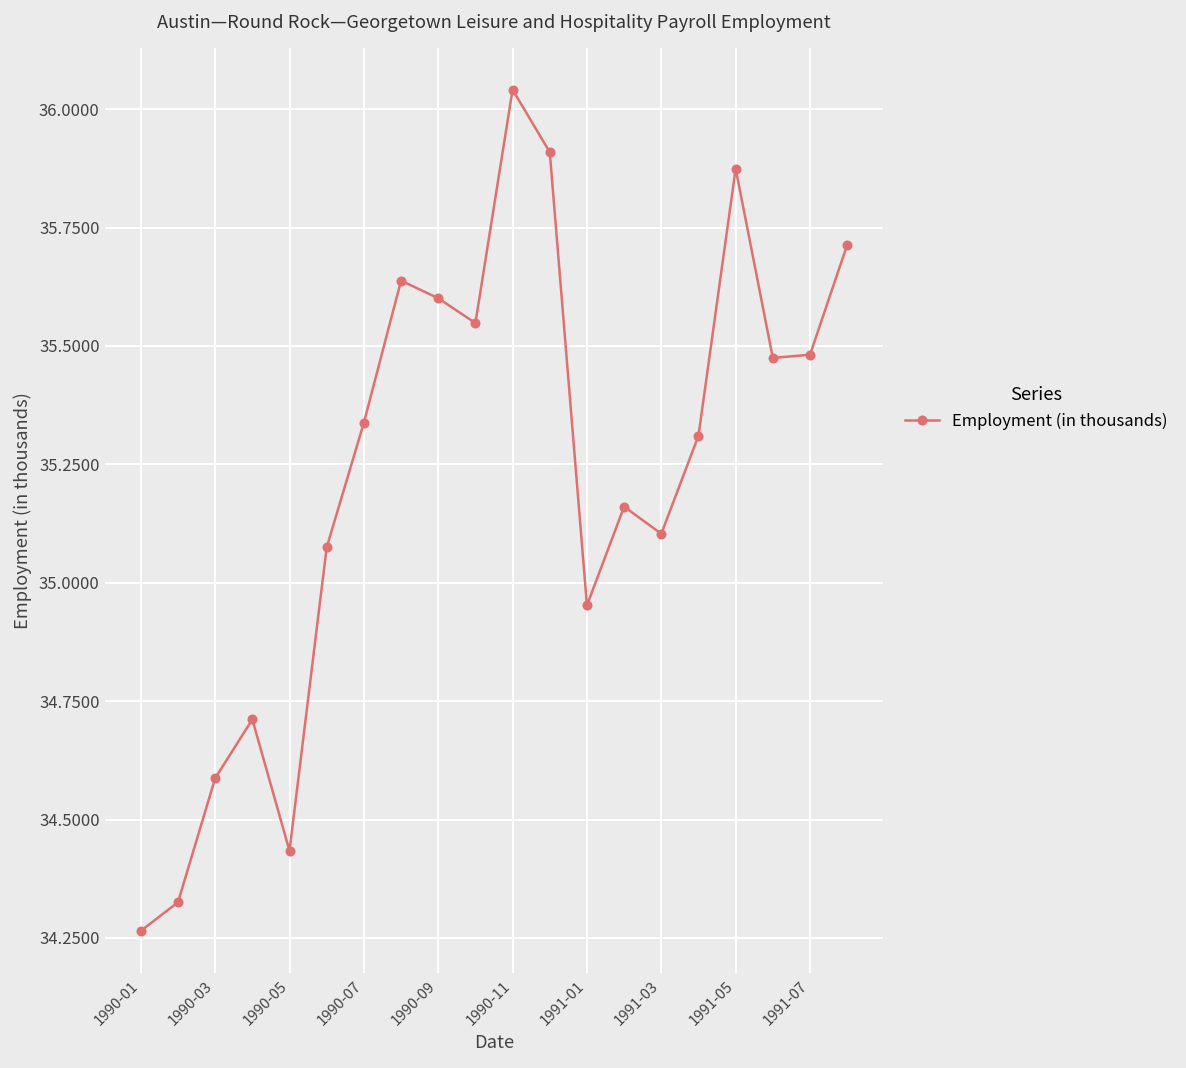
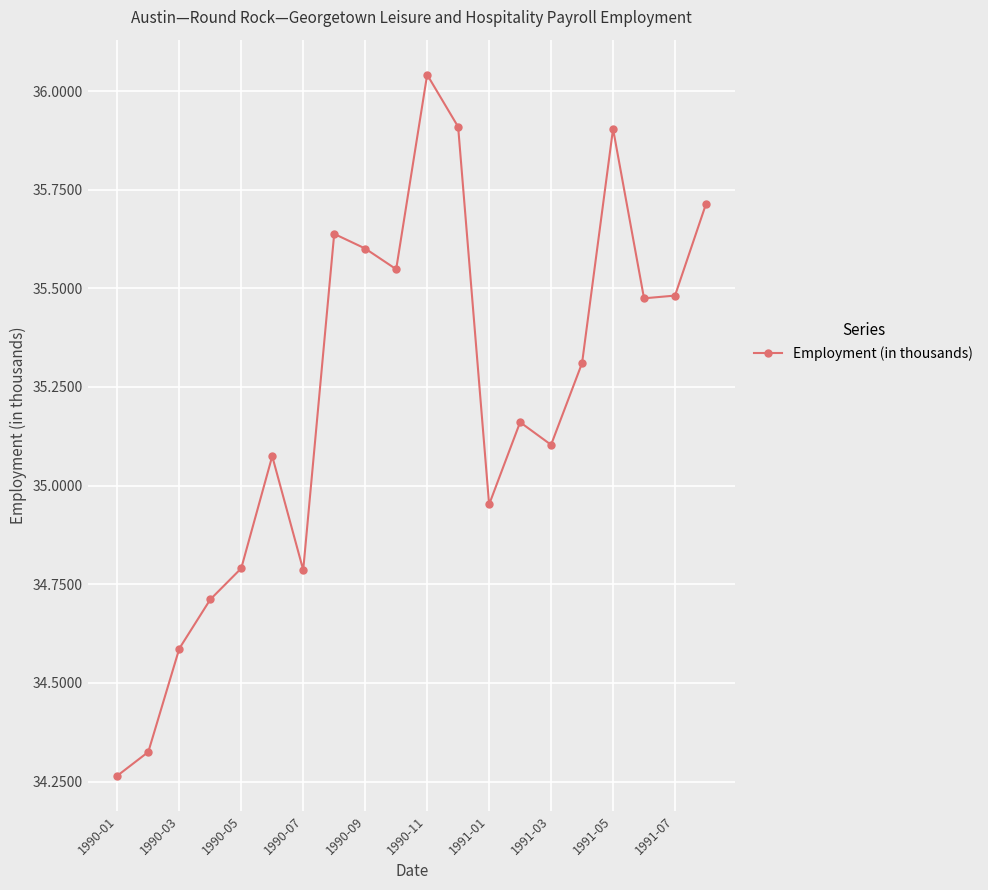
  {
    "1990-01": 34.27,
    "1990-03": 34.59,
-   "1990-05": 34.43,
-   "1990-07": 35.34,
+   "1990-05": 34.79,
+   "1990-07": 34.79,
    "1990-09": 35.60,
    "1990-11": 36.04,
    "1991-01": 34.95,
    "1991-03": 35.10,
-   "1991-05": 35.87,
+   "1991-05": 35.90,
    "1991-07": 35.48
  }
